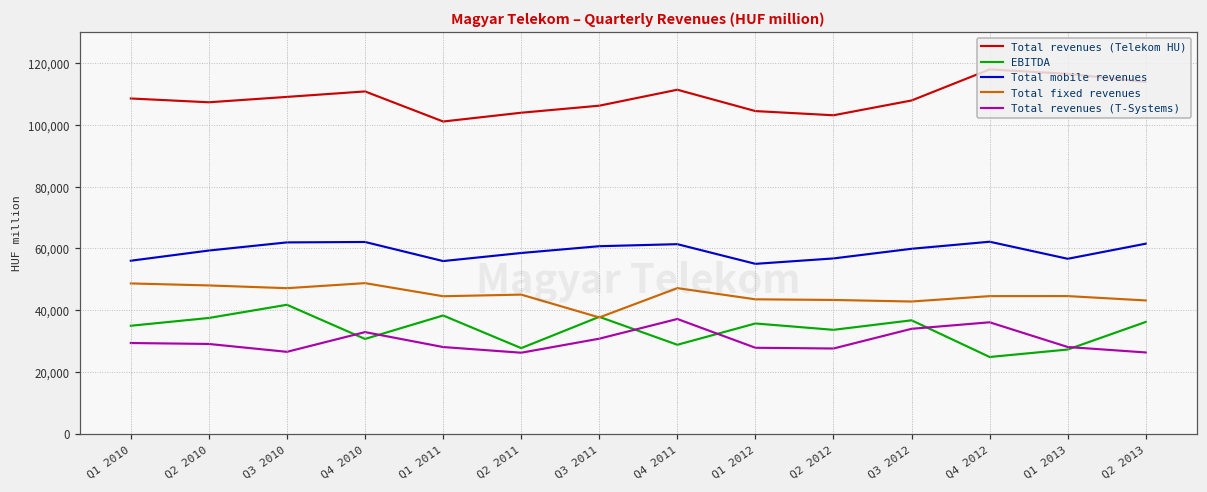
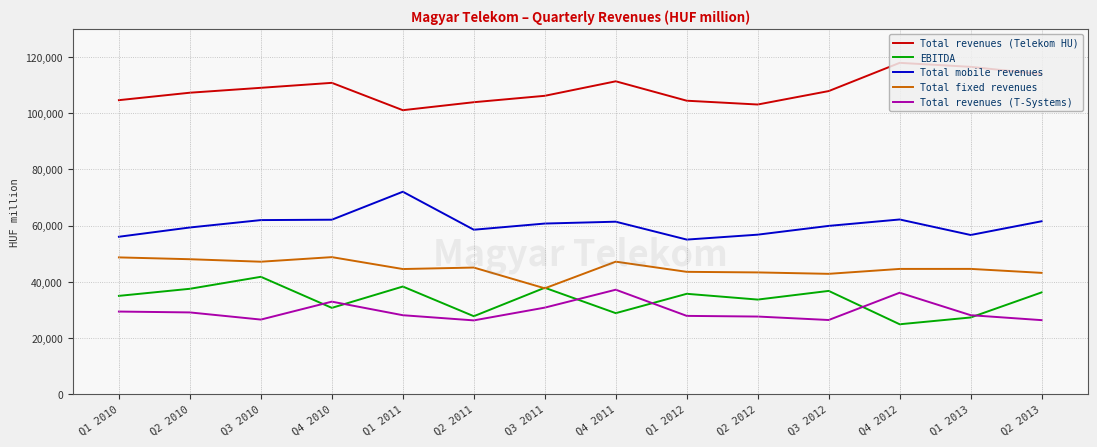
  {
    "Total revenues (Telekom HU)": {
-     "Q1 2010": "109,000",
+     "Q1 2010": "105,000",
      "Q2 2010": "107,000",
      "Q3 2010": "109,000",
      "Q4 2010": "111,000",
      "Q1 2011": "101,000",
      "Q2 2011": "104,000",
      "Q3 2011": "106,000",
      "Q4 2011": "111,000",
      "Q1 2012": "105,000",
      "Q2 2012": "103,000",
      "Q3 2012": "108,000"
    },
    "EBITDA": {
      "Q1 2010": "35,000",
      "Q2 2010": "37,000",
      "Q3 2010": "42,000",
      "Q4 2010": "31,000",
      "Q1 2011": "38,000",
      "Q2 2011": "28,000",
      "Q4 2011": "29,000",
      "Q1 2012": "36,000",
      "Q2 2012": "34,000",
      "Q3 2012": "37,000",
      "Q4 2012": "25,000",
      "Q2 2013": "36,000"
    },
    "Total mobile revenues": {
      "Q1 2010": "56,000",
      "Q2 2010": "59,000",
      "Q3 2010": "62,000",
      "Q4 2010": "62,000",
-     "Q1 2011": "56,000",
+     "Q1 2011": "72,000",
      "Q2 2011": "59,000",
      "Q3 2011": "61,000",
      "Q4 2011": "61,000",
      "Q1 2012": "55,000",
      "Q2 2012": "57,000",
      "Q3 2012": "60,000",
      "Q4 2012": "62,000",
      "Q1 2013": "57,000",
      "Q2 2013": "62,000"
    },
    "Total fixed revenues": {
      "Q1 2010": "49,000",
      "Q2 2010": "48,000",
      "Q3 2010": "47,000",
      "Q4 2010": "49,000",
      "Q1 2011": "45,000",
      "Q2 2011": "45,000",
      "Q4 2011": "47,000",
      "Q1 2012": "44,000",
      "Q2 2012": "43,000",
      "Q3 2012": "43,000",
      "Q4 2012": "45,000",
      "Q1 2013": "45,000",
      "Q2 2013": "43,000"
    },
    "Total revenues (T-Systems)": {
      "Q1 2010": "29,000",
      "Q2 2010": "29,000",
      "Q3 2010": "27,000",
      "Q4 2010": "33,000",
      "Q1 2011": "28,000",
      "Q2 2011": "26,000",
      "Q3 2011": "31,000",
      "Q4 2011": "37,000",
      "Q1 2012": "28,000",
      "Q2 2012": "28,000",
-     "Q3 2012": "34,000",
+     "Q3 2012": "26,000",
      "Q4 2012": "36,000",
      "Q2 2013": "26,000"
    }
  }
